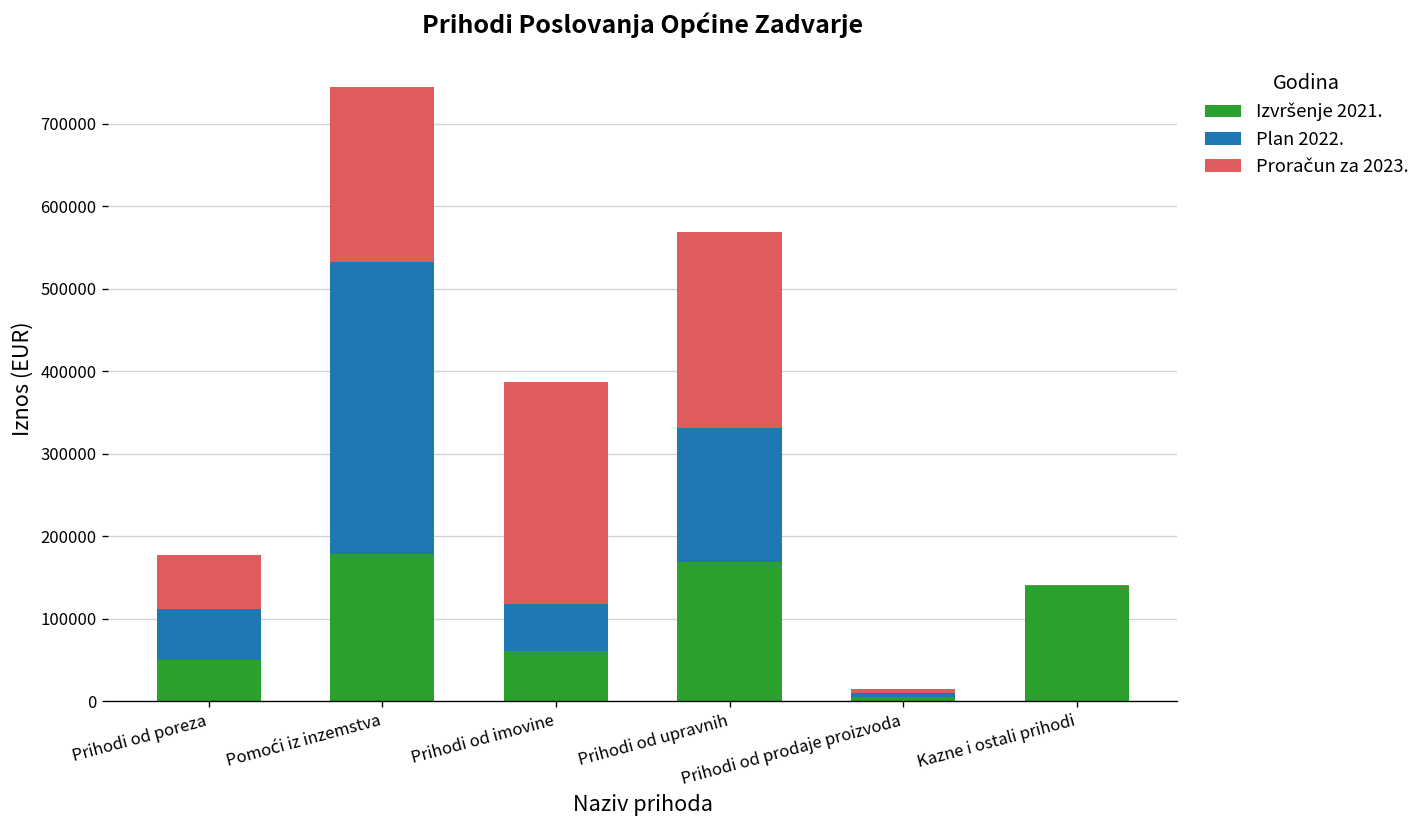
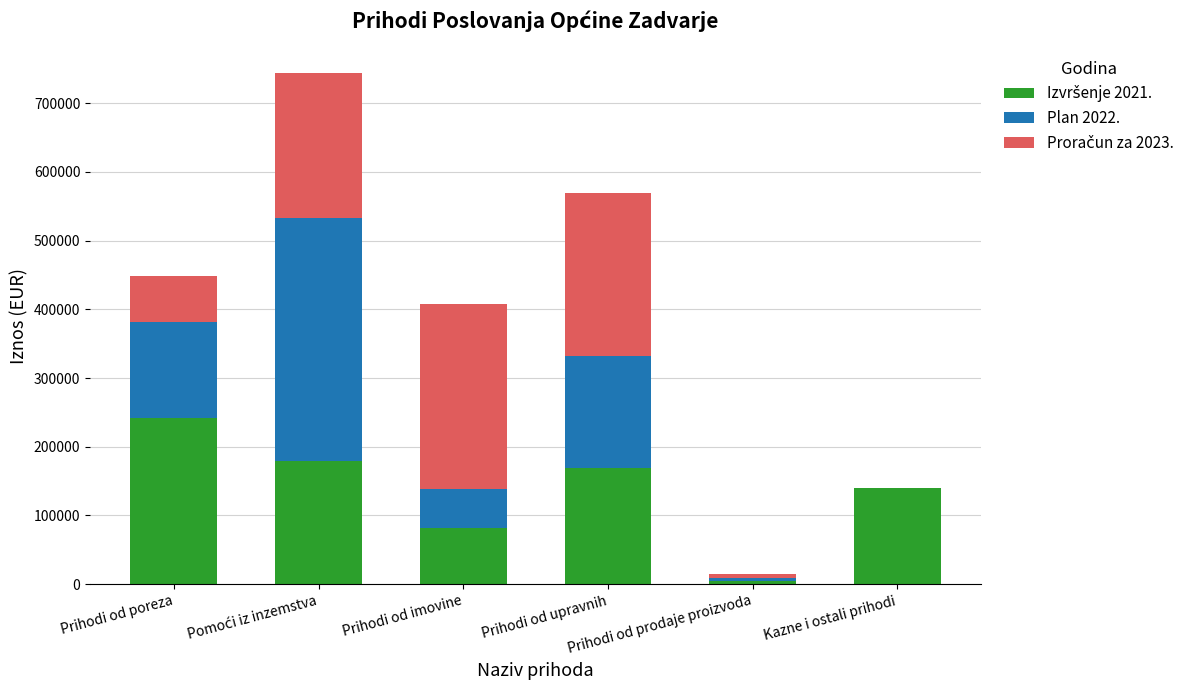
  {
    "Izvršenje 2021.": {
-     "Prihodi od poreza": 50000,
+     "Prihodi od poreza": 240000,
      "Pomoći iz inzemstva": 180000,
-     "Prihodi od imovine": 60000,
+     "Prihodi od imovine": 80000,
      "Prihodi od upravnih": 170000,
      "Prihodi od prodaje proizvoda": 0,
      "Kazne i ostali prihodi": 140000
    },
    "Plan 2022.": {
-     "Prihodi od poreza": 60000,
+     "Prihodi od poreza": 140000,
      "Pomoći iz inzemstva": 350000,
      "Prihodi od imovine": 60000,
      "Prihodi od upravnih": 160000,
      "Prihodi od prodaje proizvoda": 0,
      "Kazne i ostali prihodi": 0
    },
    "Proračun za 2023.": {
      "Prihodi od poreza": 70000,
      "Pomoći iz inzemstva": 210000,
      "Prihodi od imovine": 270000,
      "Prihodi od upravnih": 240000,
      "Prihodi od prodaje proizvoda": 0
    }
  }
